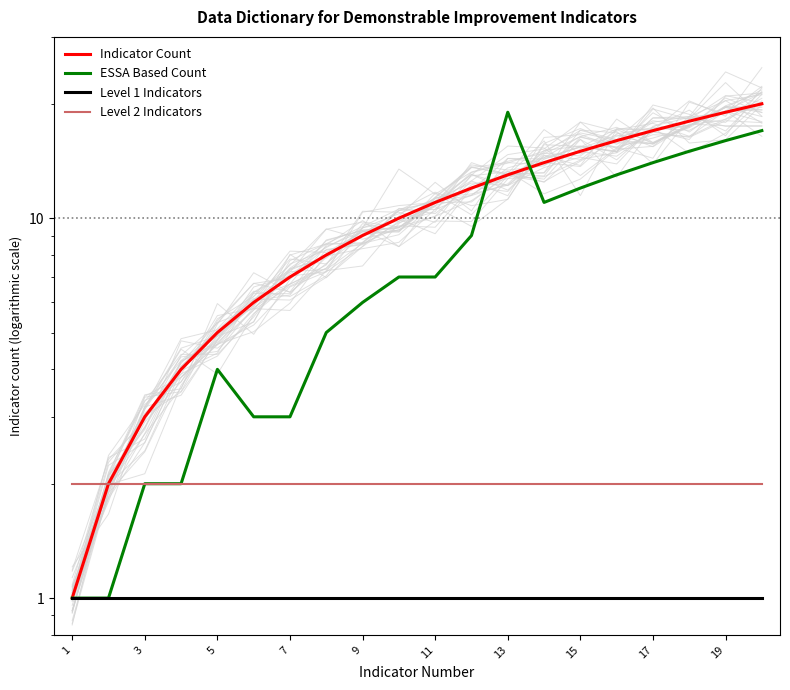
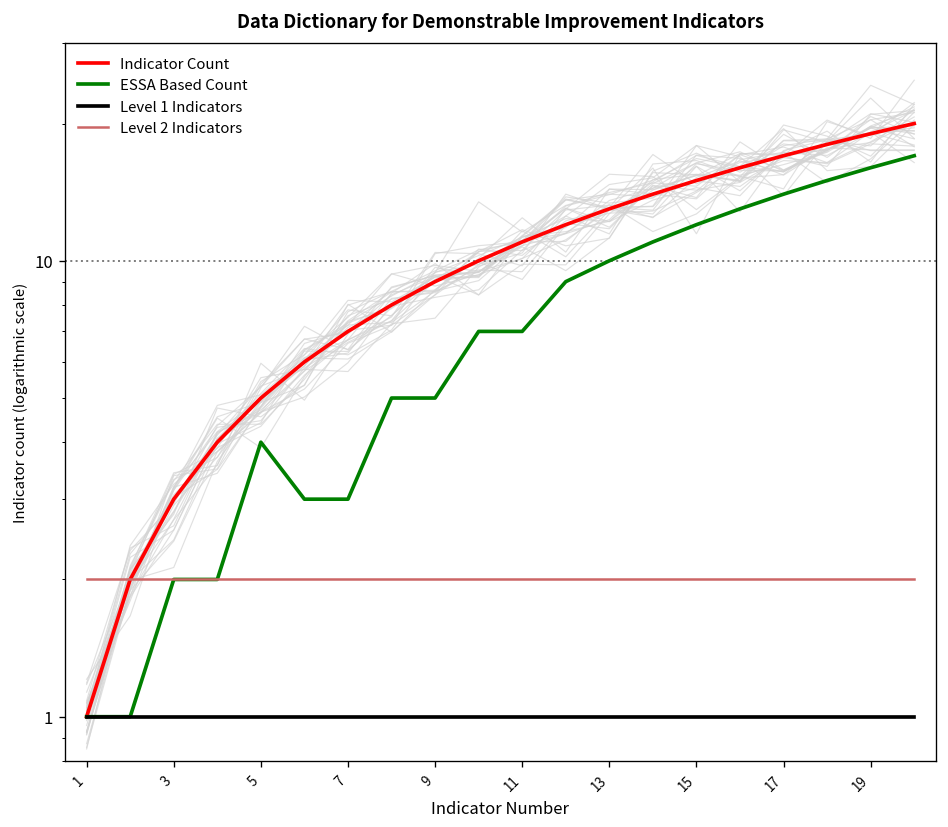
  {
    "ESSA Based Count": {
      "5": 4,
      "7": 3,
-     "9": 6,
+     "9": 5,
      "11": 7,
-     "13": 19,
+     "13": 10,
      "15": 12
    },
    "Level 1 Indicators": {
      "3": 1,
      "5": 1,
      "7": 1,
      "9": 1,
      "11": 1,
      "13": 1,
      "15": 1,
      "17": 1,
      "19": 1
    },
    "Level 2 Indicators": {
      "1": 2,
      "5": 2,
      "7": 2,
      "9": 2,
      "11": 2,
      "13": 2,
      "15": 2,
      "17": 2,
      "19": 2
    }
  }
